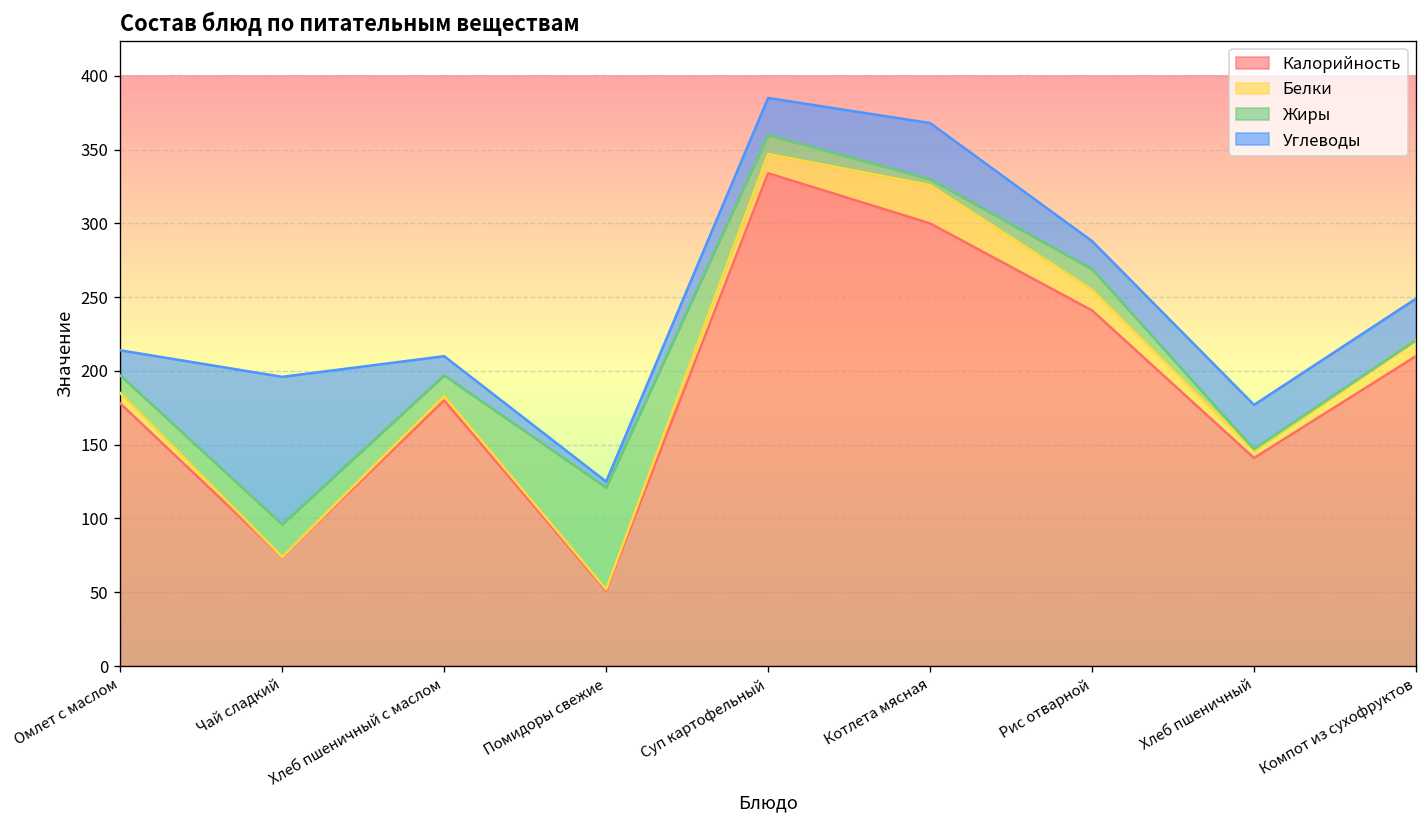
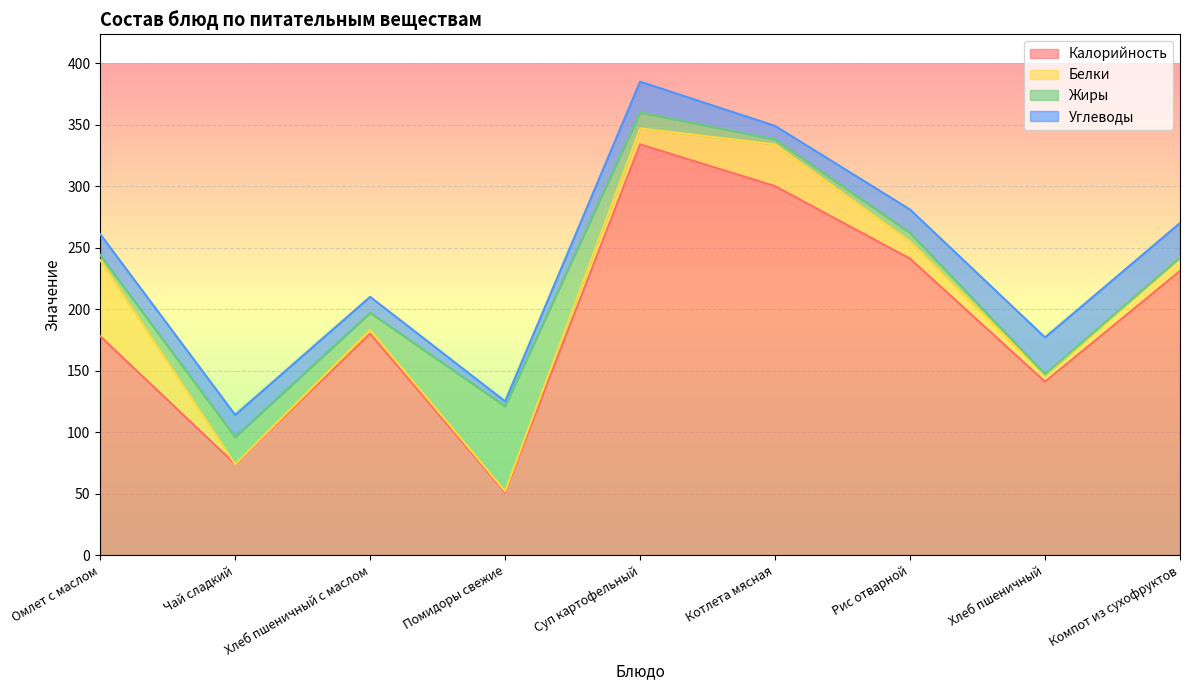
  {
    "Калорийность": {
      "Омлет с маслом": 178,
      "Хлеб пшеничный с маслом": 180,
      "Суп картофельный": 334,
      "Котлета мясная": 300,
      "Рис отварной": 241,
      "Хлеб пшеничный": 141,
-     "Компот из сухофруктов": 210
+     "Компот из сухофруктов": 231
    },
    "Белки": {
-     "Омлет с маслом": 7,
+     "Омлет с маслом": 62,
      "Хлеб пшеничный с маслом": 3,
      "Суп картофельный": 13,
-     "Котлета мясная": 26,
+     "Котлета мясная": 34,
      "Рис отварной": 14
    },
    "Жиры": {
-     "Омлет с маслом": 12,
+     "Омлет с маслом": 4,
      "Чай сладкий": 22,
      "Хлеб пшеничный с маслом": 14,
      "Помидоры свежие": 69,
      "Суп картофельный": 13,
      "Котлета мясная": 4,
-     "Рис отварной": 14
+     "Рис отварной": 7
    },
    "Углеводы": {
      "Омлет с маслом": 17,
-     "Чай сладкий": 100,
+     "Чай сладкий": 18,
      "Хлеб пшеничный с маслом": 13,
      "Помидоры свежие": 4,
      "Суп картофельный": 25,
-     "Котлета мясная": 38,
+     "Котлета мясная": 11,
      "Рис отварной": 19,
      "Хлеб пшеничный": 30,
      "Компот из сухофруктов": 28
    }
  }
